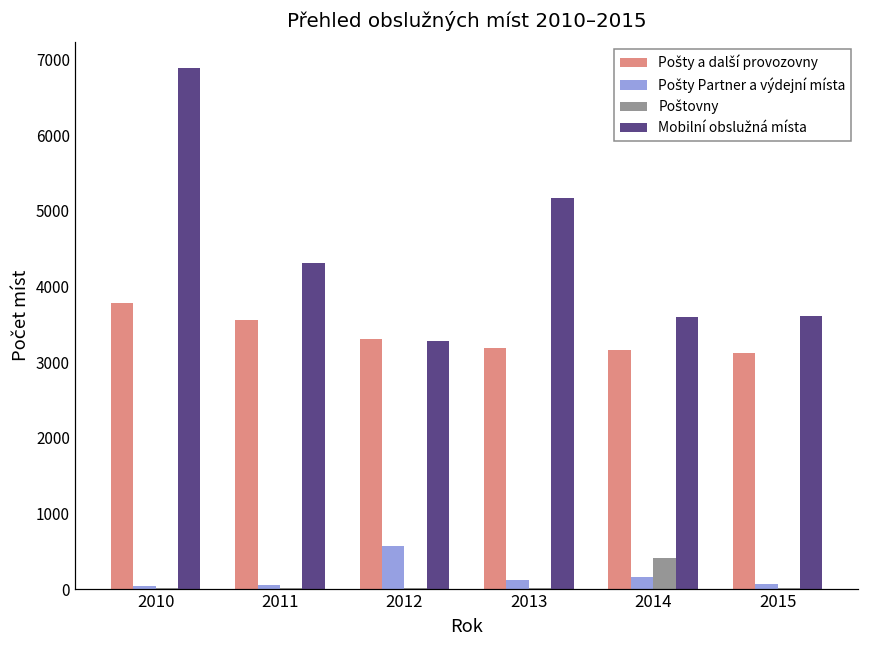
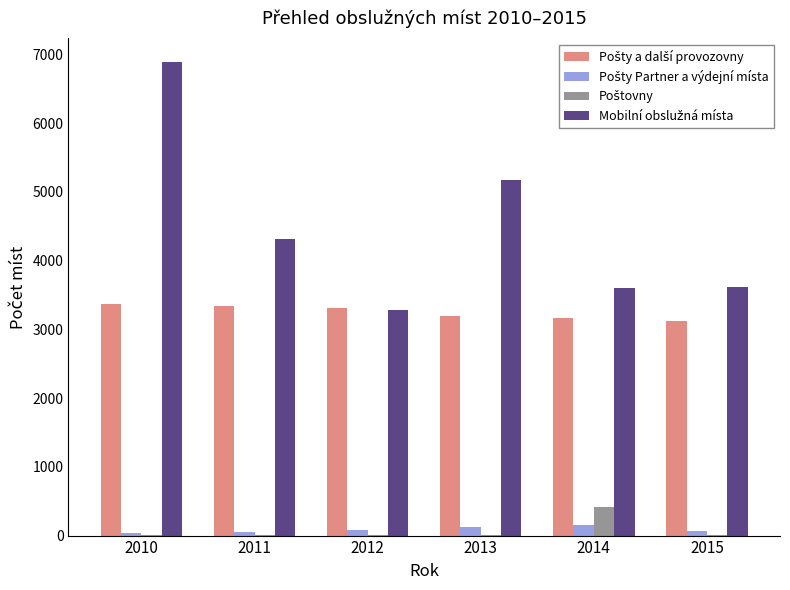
  {
    "Pošty a další provozovny": {
-     "2010": 3800,
-     "2011": 3600,
+     "2010": 3400,
+     "2011": 3300,
      "2012": 3300,
      "2013": 3200,
      "2014": 3200,
      "2015": 3100
    },
    "Pošty Partner a výdejní místa": {
      "2010": 0,
      "2011": 100,
-     "2012": 600,
+     "2012": 100,
      "2013": 100,
      "2014": 200,
      "2015": 100
    },
    "Poštovny": {
      "2014": 400
    },
    "Mobilní obslužná místa": {
      "2010": 6900,
      "2011": 4300,
      "2012": 3300,
      "2013": 5200,
      "2014": 3600,
      "2015": 3600
    }
  }
